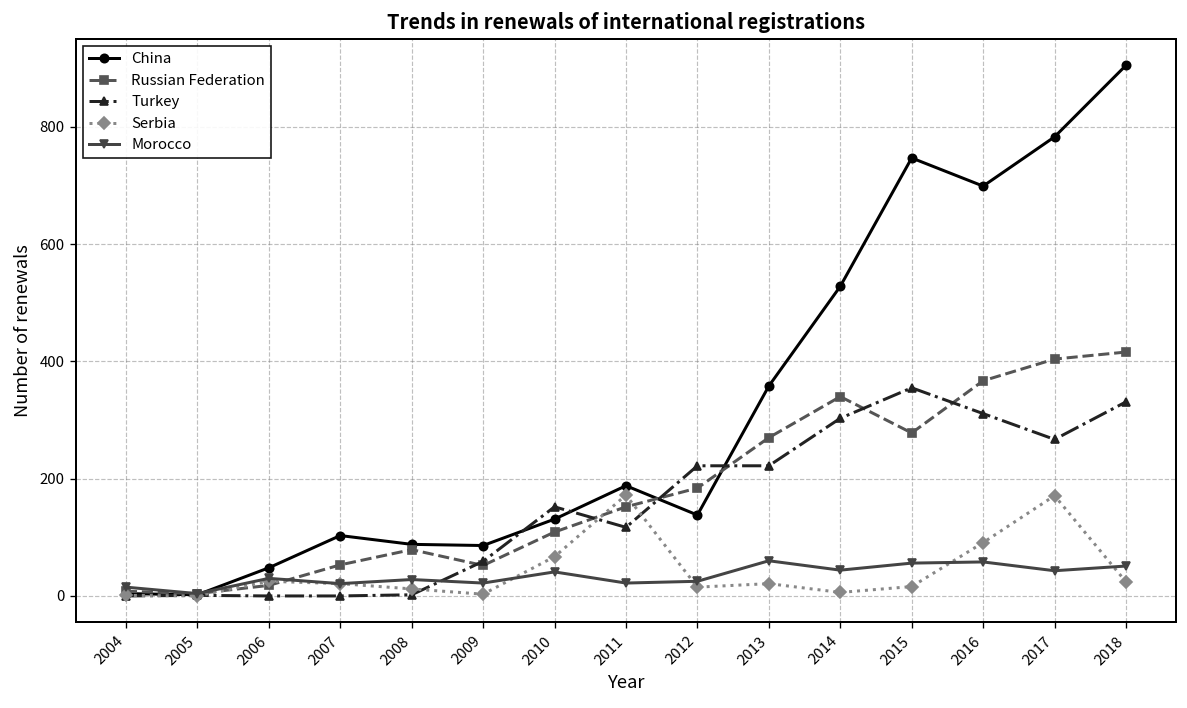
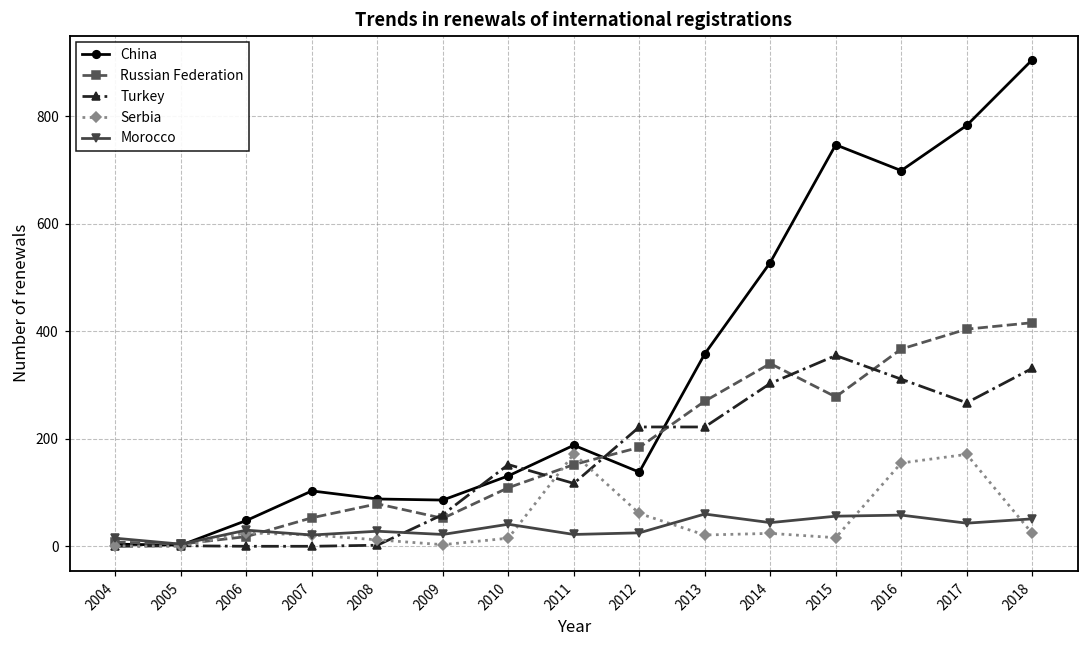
  {
    "Serbia": {
      "2008": 10,
      "2009": 0,
-     "2010": 70,
+     "2010": 20,
      "2011": 170,
-     "2012": 20,
+     "2012": 60,
      "2013": 20,
-     "2014": 10,
+     "2014": 20,
      "2015": 20,
-     "2016": 90,
+     "2016": 160,
      "2017": 170,
      "2018": 20
    }
  }
